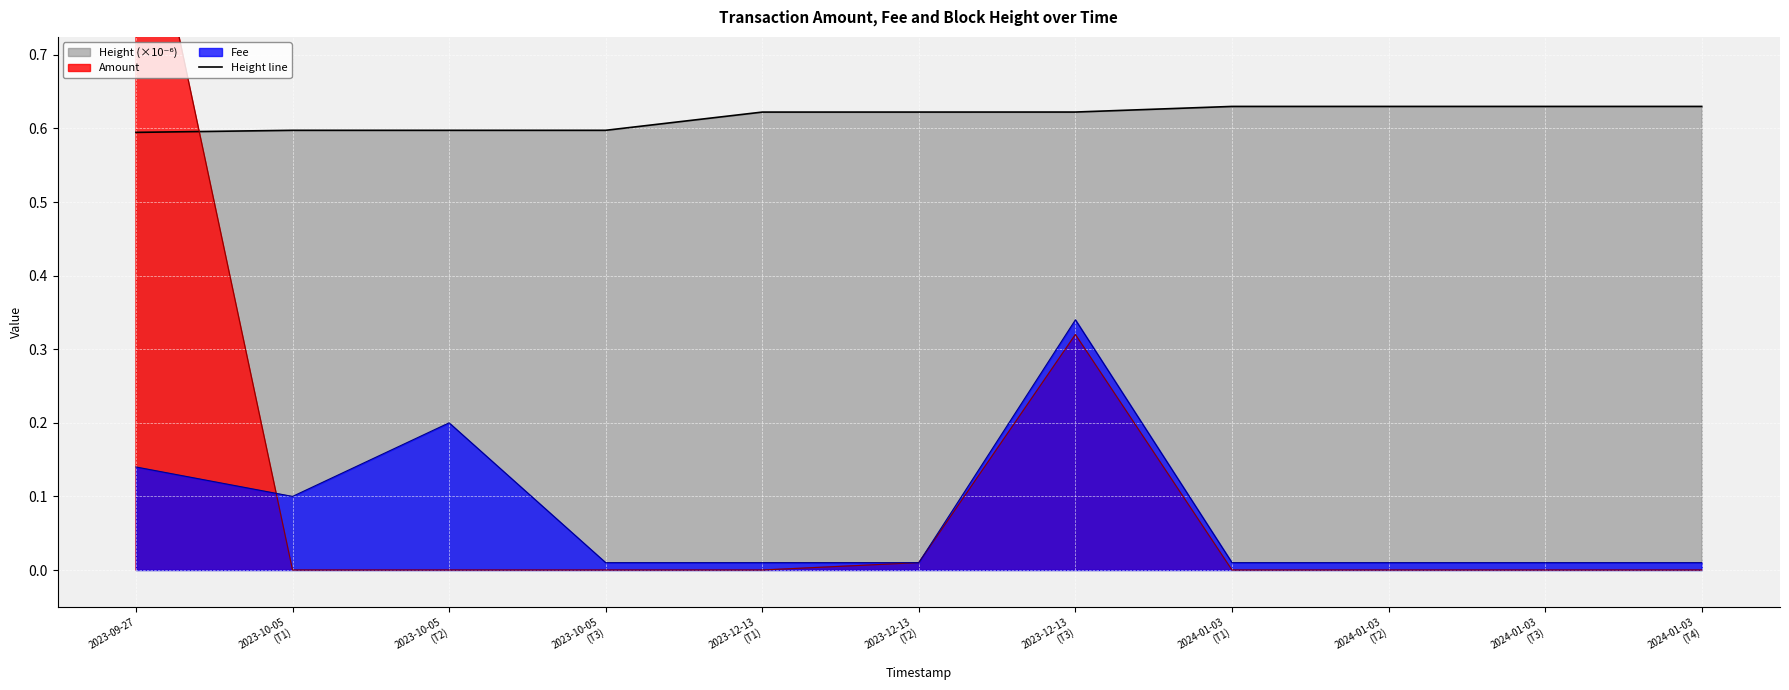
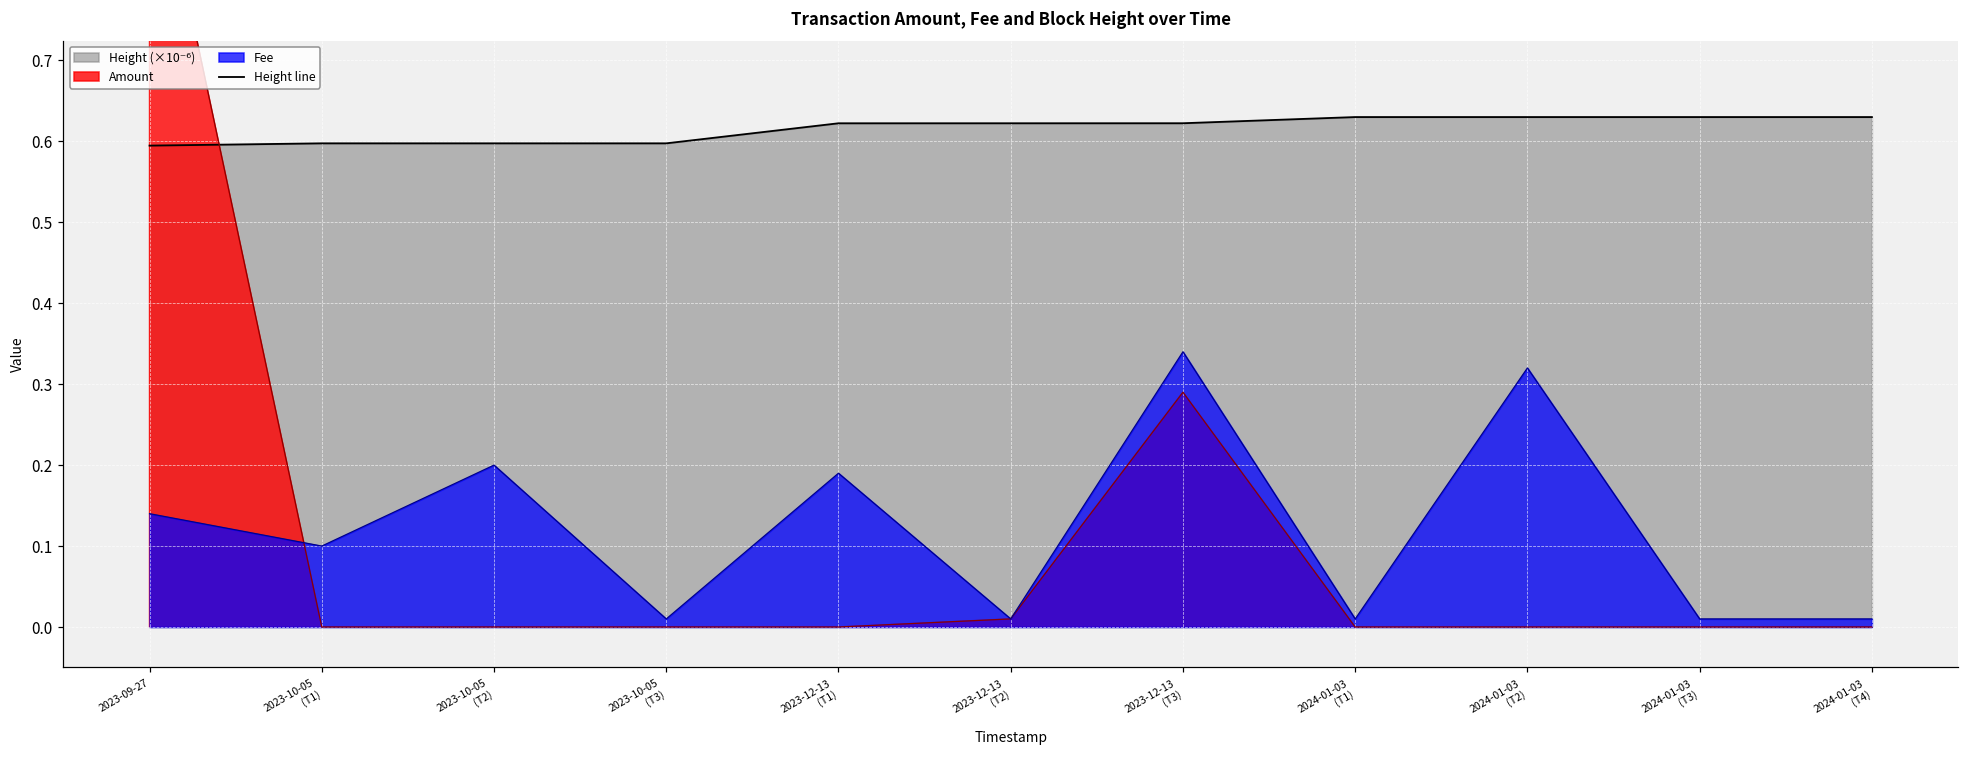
  {
    "Height (×10⁻⁶)": {
      "2023-09-27": 0.59,
      "2023-10-05 (T1)": 0.60,
      "2023-10-05 (T2)": 0.60,
      "2023-10-05 (T3)": 0.60,
      "2023-12-13 (T1)": 0.62,
      "2023-12-13 (T2)": 0.62,
      "2023-12-13 (T3)": 0.62,
      "2024-01-03 (T1)": 0.63,
      "2024-01-03 (T2)": 0.63,
      "2024-01-03 (T3)": 0.63,
      "2024-01-03 (T4)": 0.63
    },
    "Amount": {
      "2023-10-05 (T1)": 0.00,
      "2023-10-05 (T2)": 0.00,
      "2023-10-05 (T3)": 0.00,
      "2023-12-13 (T1)": 0.00,
-     "2023-12-13 (T3)": 0.32,
+     "2023-12-13 (T3)": 0.29,
      "2024-01-03 (T1)": 0.00,
      "2024-01-03 (T2)": 0.00,
      "2024-01-03 (T3)": 0.00,
      "2024-01-03 (T4)": 0.00
    },
    "Fee": {
      "2023-09-27": 0.14,
      "2023-10-05 (T1)": 0.10,
      "2023-10-05 (T2)": 0.20,
      "2023-10-05 (T3)": 0.01,
-     "2023-12-13 (T1)": 0.01,
+     "2023-12-13 (T1)": 0.19,
      "2023-12-13 (T3)": 0.34,
      "2024-01-03 (T1)": 0.01,
-     "2024-01-03 (T2)": 0.01,
+     "2024-01-03 (T2)": 0.32,
      "2024-01-03 (T3)": 0.01,
      "2024-01-03 (T4)": 0.01
    }
  }
